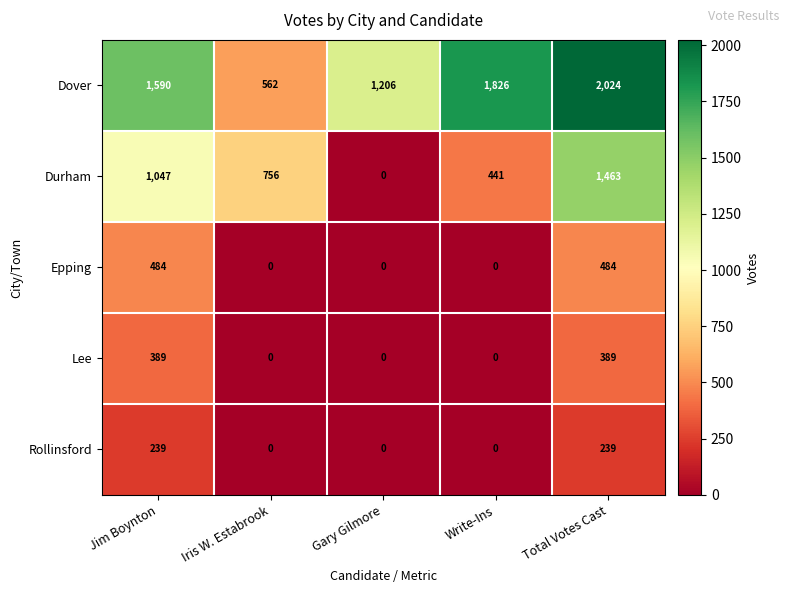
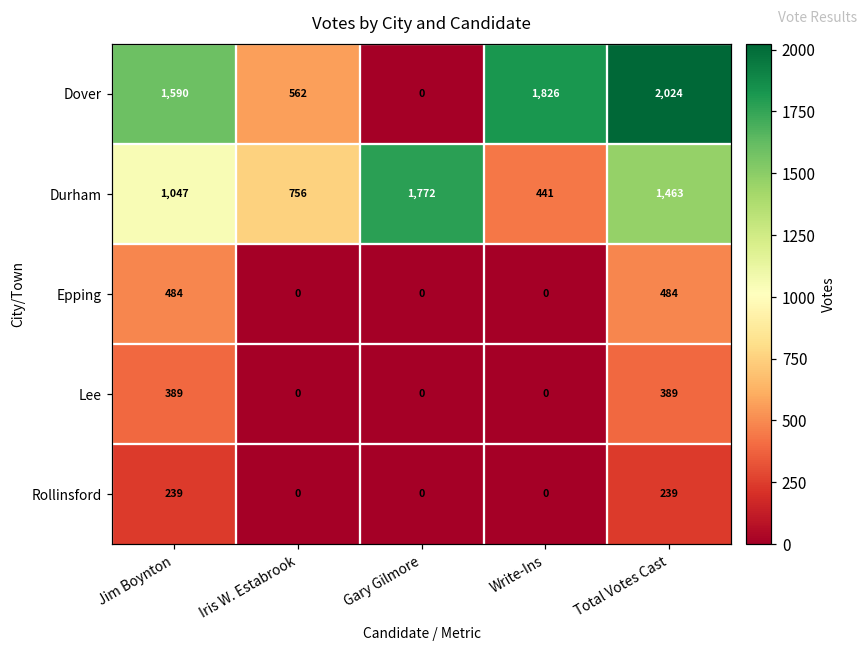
  {
    "Dover": {
      "Jim Boynton": "1,590",
      "Iris W. Estabrook": "562",
-     "Gary Gilmore": "1,206",
+     "Gary Gilmore": "0",
      "Write-Ins": "1,826",
      "Total Votes Cast": "2,024"
    },
    "Durham": {
      "Jim Boynton": "1,047",
      "Iris W. Estabrook": "756",
-     "Gary Gilmore": "0",
+     "Gary Gilmore": "1,772",
      "Write-Ins": "441",
      "Total Votes Cast": "1,463"
    },
    "Epping": {
      "Jim Boynton": "484",
      "Iris W. Estabrook": "0",
      "Gary Gilmore": "0",
      "Write-Ins": "0",
      "Total Votes Cast": "484"
    },
    "Lee": {
      "Jim Boynton": "389",
      "Iris W. Estabrook": "0",
      "Gary Gilmore": "0",
      "Write-Ins": "0",
      "Total Votes Cast": "389"
    },
    "Rollinsford": {
      "Jim Boynton": "239",
      "Iris W. Estabrook": "0",
      "Gary Gilmore": "0",
      "Write-Ins": "0",
      "Total Votes Cast": "239"
    }
  }
